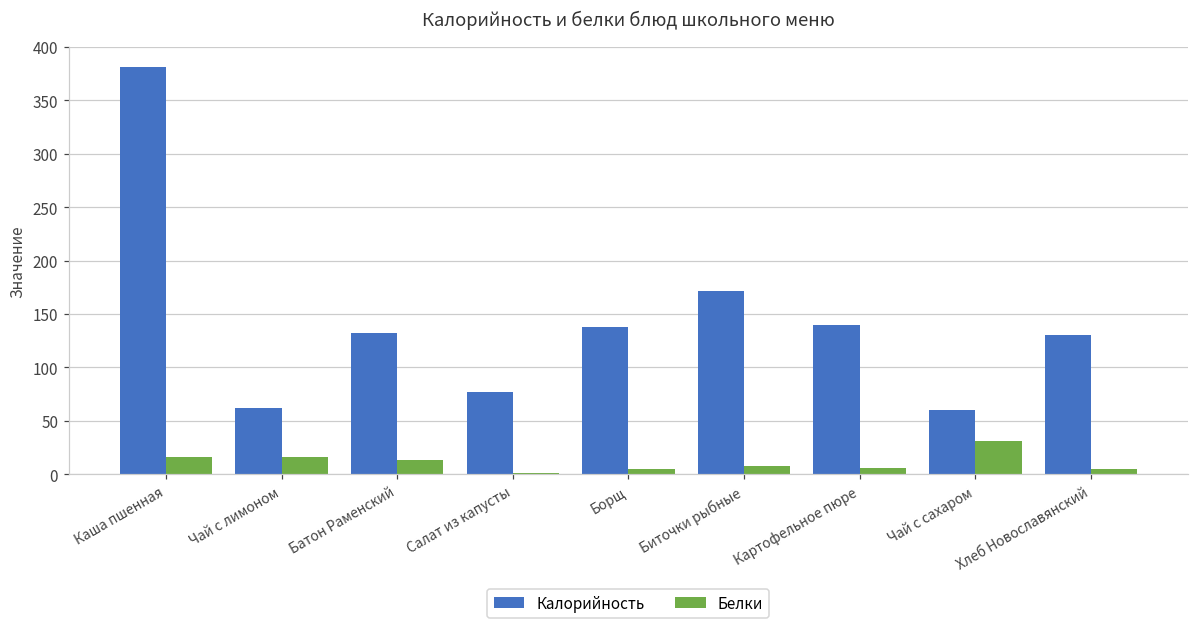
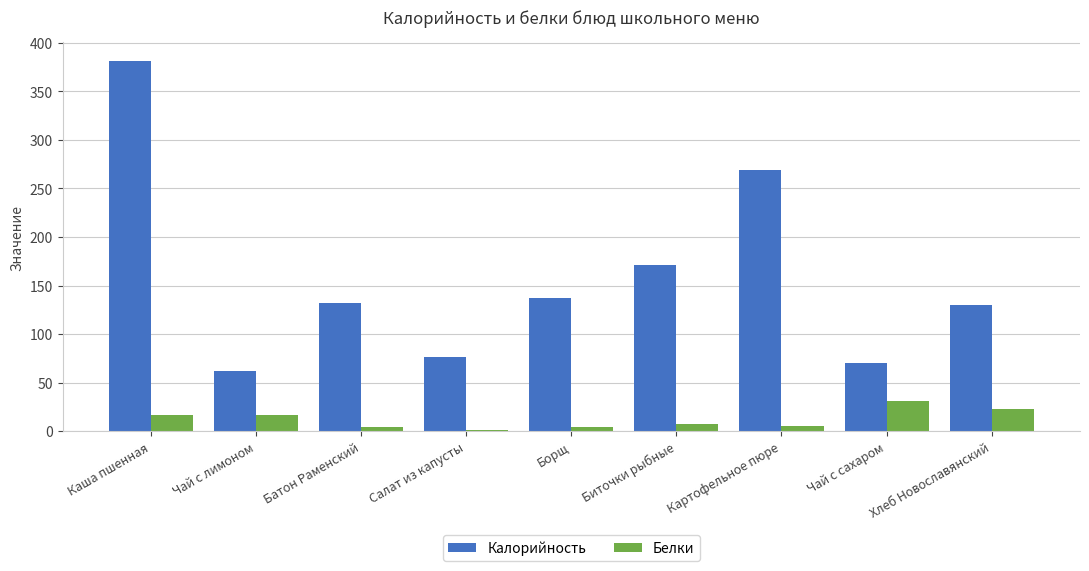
  {
    "Калорийность": {
      "Каша пшенная": 380,
      "Чай с лимоном": 60,
      "Батон Раменский": 130,
      "Салат из капусты": 80,
      "Борщ": 140,
      "Биточки рыбные": 170,
-     "Картофельное пюре": 140,
-     "Чай с сахаром": 60,
+     "Картофельное пюре": 270,
+     "Чай с сахаром": 70,
      "Хлеб Новославянский": 130
    },
    "Белки": {
      "Каша пшенная": 20,
      "Чай с лимоном": 20,
-     "Батон Раменский": 10,
+     "Батон Раменский": 0,
      "Борщ": 0,
      "Биточки рыбные": 10,
      "Картофельное пюре": 10,
      "Чай с сахаром": 30,
-     "Хлеб Новославянский": 10
+     "Хлеб Новославянский": 20
    }
  }
